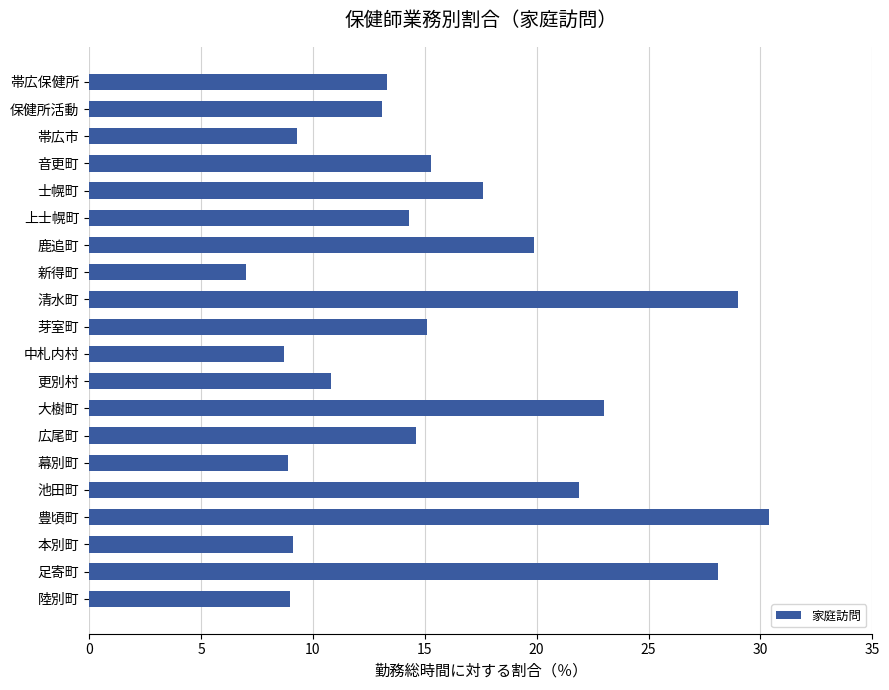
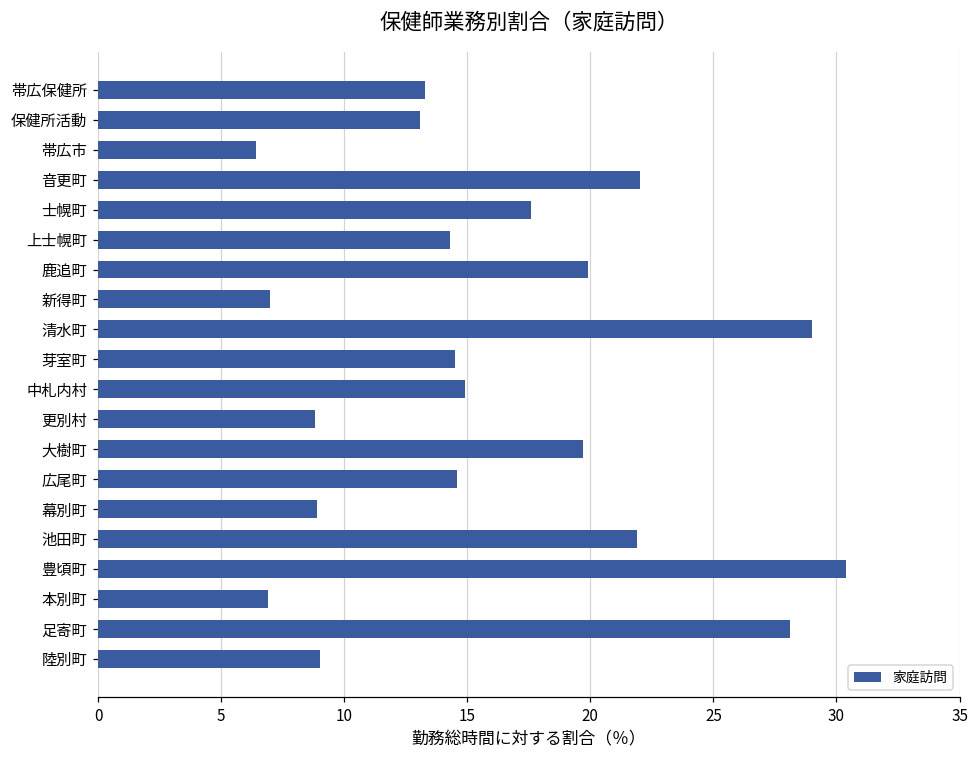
  {
    "帯広保健所": 13.3,
    "保健所活動": 13.1,
-   "帯広市": 9.3,
-   "音更町": 15.3,
+   "帯広市": 6.4,
+   "音更町": 22.0,
    "士幌町": 17.6,
    "上士幌町": 14.3,
    "鹿追町": 19.9,
    "新得町": 7.0,
    "清水町": 29.0,
-   "芽室町": 15.1,
-   "中札内村": 8.7,
-   "更別村": 10.8,
-   "大樹町": 23.0,
+   "芽室町": 14.5,
+   "中札内村": 14.9,
+   "更別村": 8.8,
+   "大樹町": 19.7,
    "広尾町": 14.6,
    "幕別町": 8.9,
    "池田町": 21.9,
    "豊頃町": 30.4,
-   "本別町": 9.1,
+   "本別町": 6.9,
    "足寄町": 28.1,
    "陸別町": 9.0
  }
